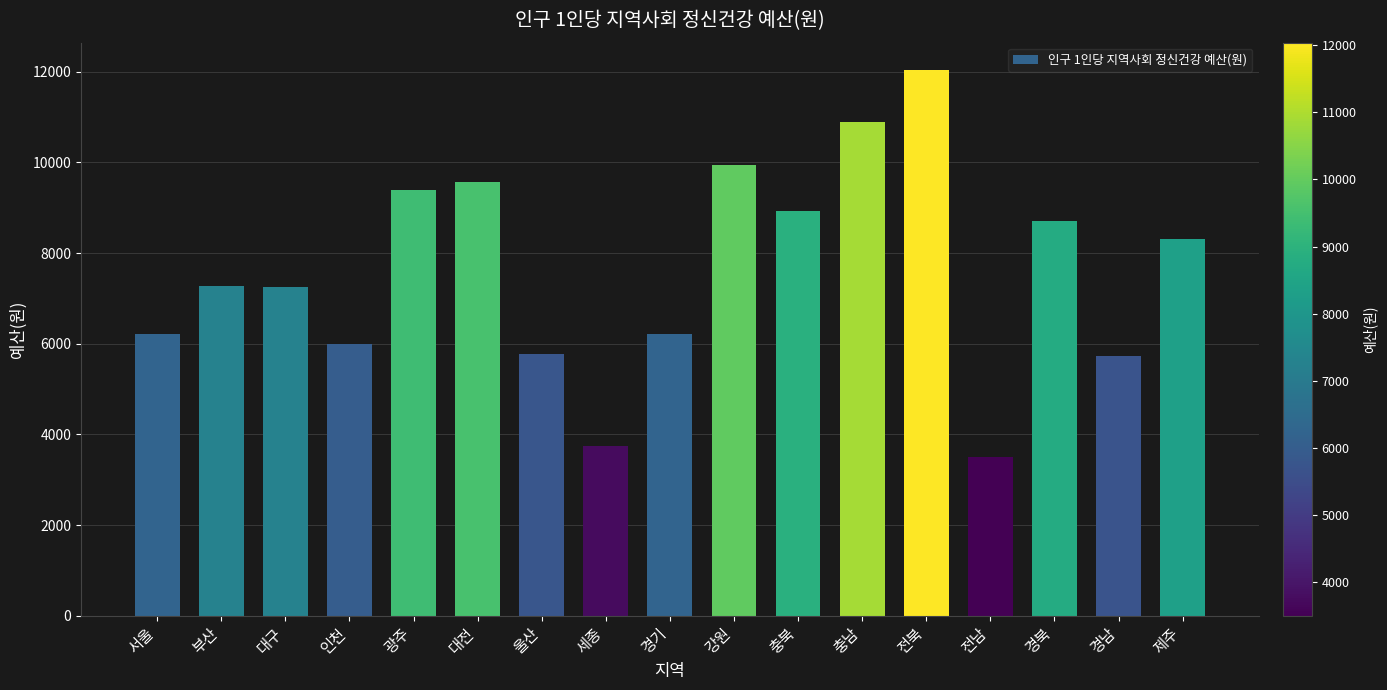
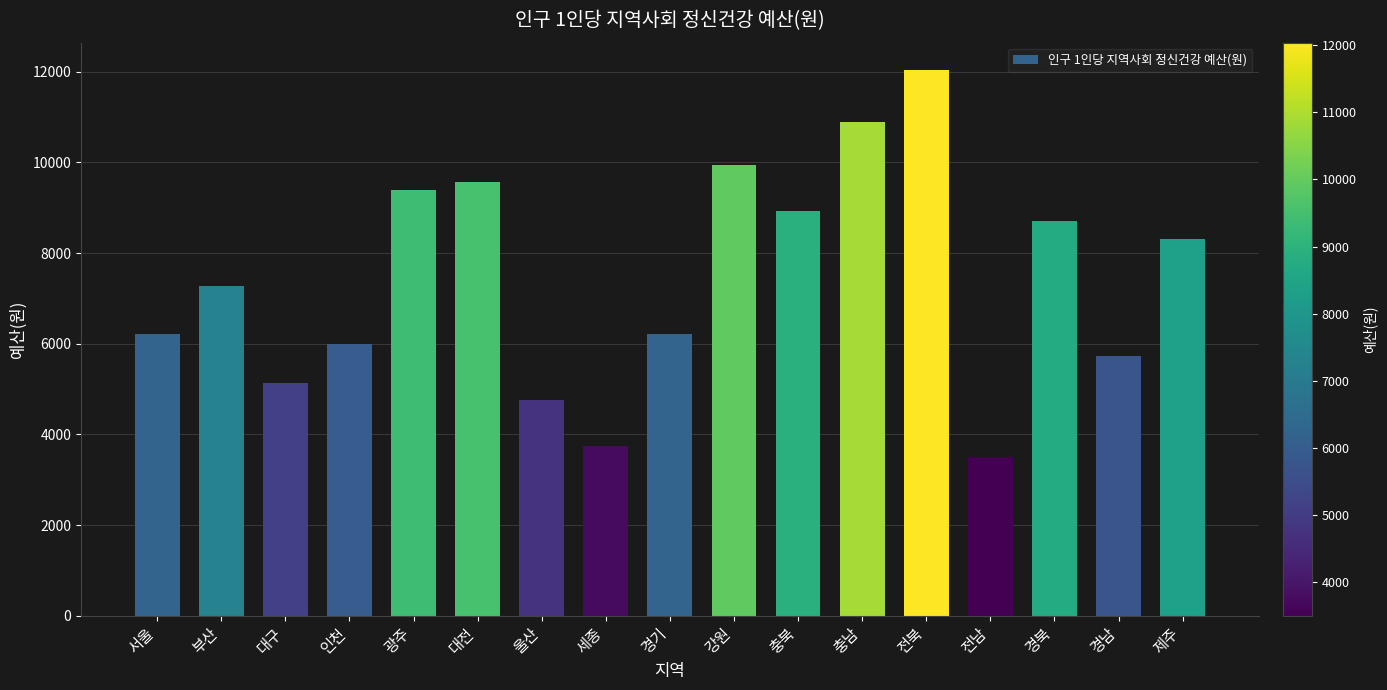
  {
    "서울": 6200,
    "부산": 7300,
-   "대구": 7300,
+   "대구": 5100,
    "인천": 6000,
    "광주": 9400,
    "대전": 9600,
-   "울산": 5800,
+   "울산": 4800,
    "세종": 3700,
    "경기": 6200,
    "강원": 9900,
    "충북": 8900,
    "충남": 10900,
    "전북": 12000,
    "전남": 3500,
    "경북": 8700,
    "경남": 5700,
    "제주": 8300
  }
